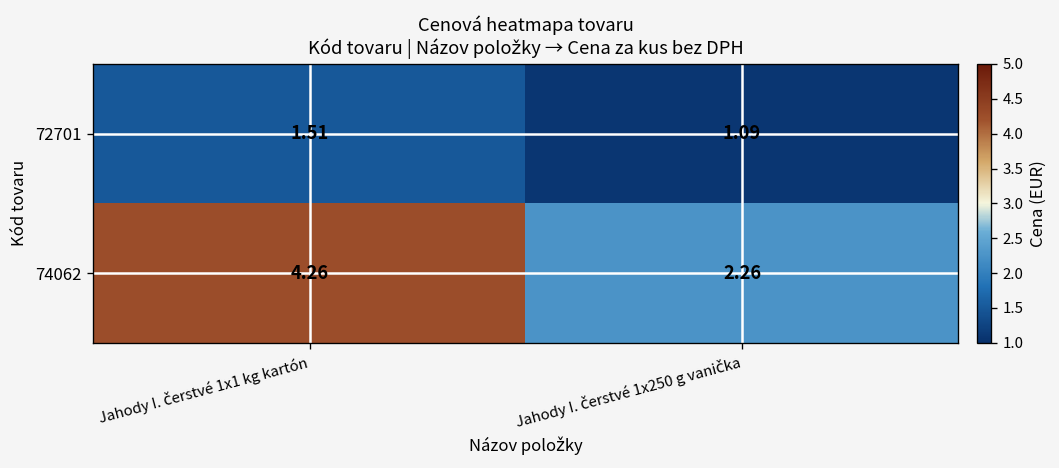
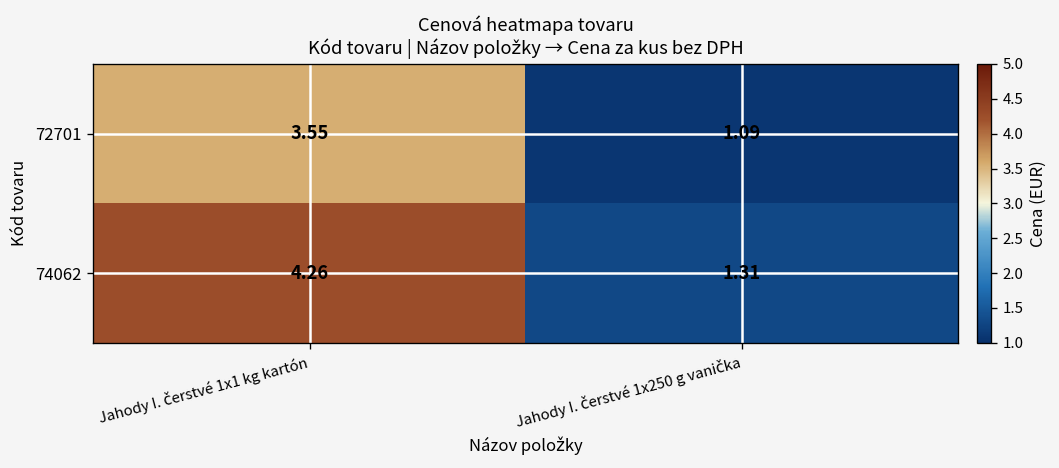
  {
    "72701": {
-     "Jahody I. čerstvé 1x1 kg kartón": 1.51,
+     "Jahody I. čerstvé 1x1 kg kartón": 3.55,
      "Jahody I. čerstvé 1x250 g vanička": 1.09
    },
    "74062": {
      "Jahody I. čerstvé 1x1 kg kartón": 4.26,
-     "Jahody I. čerstvé 1x250 g vanička": 2.26
+     "Jahody I. čerstvé 1x250 g vanička": 1.31
    }
  }
